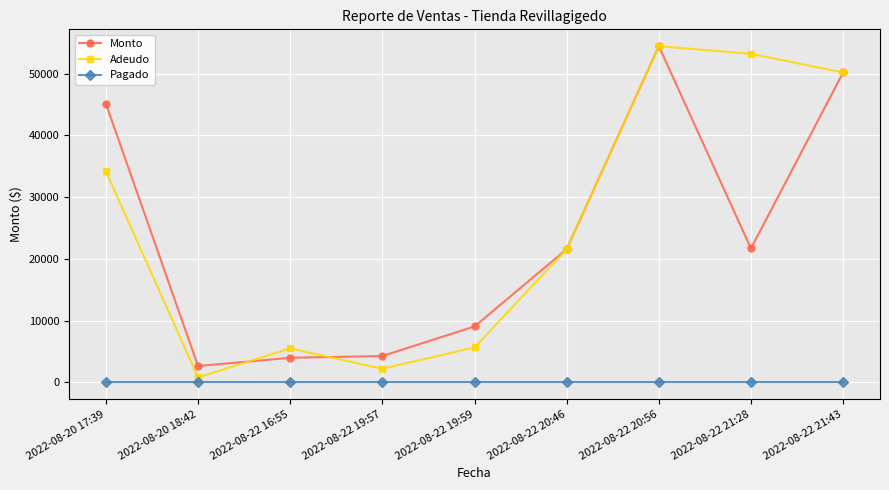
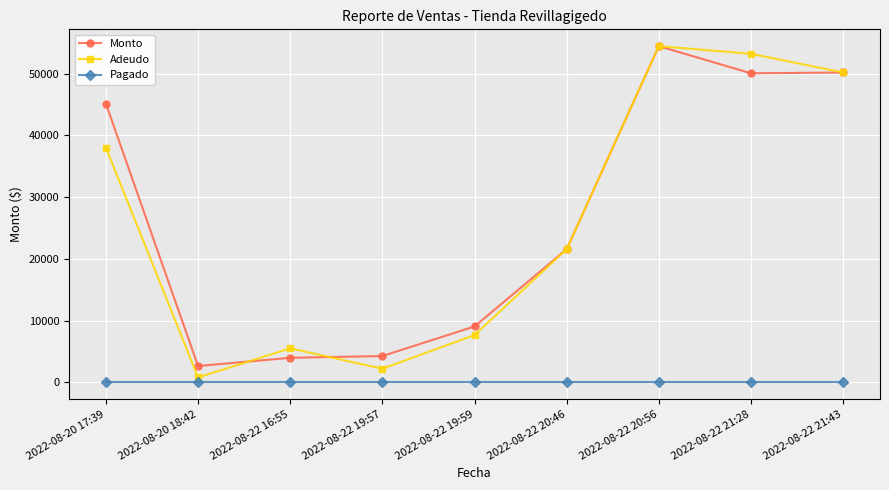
  {
    "Monto": {
      "2022-08-20 17:39": 45000,
      "2022-08-20 18:42": 3000,
      "2022-08-22 16:55": 4000,
      "2022-08-22 19:57": 4000,
      "2022-08-22 19:59": 9000,
-     "2022-08-22 21:28": 22000
+     "2022-08-22 21:28": 50000
    },
    "Adeudo": {
-     "2022-08-20 17:39": 34000,
+     "2022-08-20 17:39": 38000,
      "2022-08-20 18:42": 1000,
      "2022-08-22 16:55": 6000,
      "2022-08-22 19:57": 2000,
-     "2022-08-22 19:59": 6000,
+     "2022-08-22 19:59": 8000,
      "2022-08-22 21:28": 53000
    },
    "Pagado": {
      "2022-08-20 17:39": 0,
      "2022-08-20 18:42": 0,
      "2022-08-22 16:55": 0,
      "2022-08-22 19:57": 0,
      "2022-08-22 19:59": 0,
      "2022-08-22 20:46": 0,
      "2022-08-22 20:56": 0,
      "2022-08-22 21:28": 0,
      "2022-08-22 21:43": 0
    }
  }
